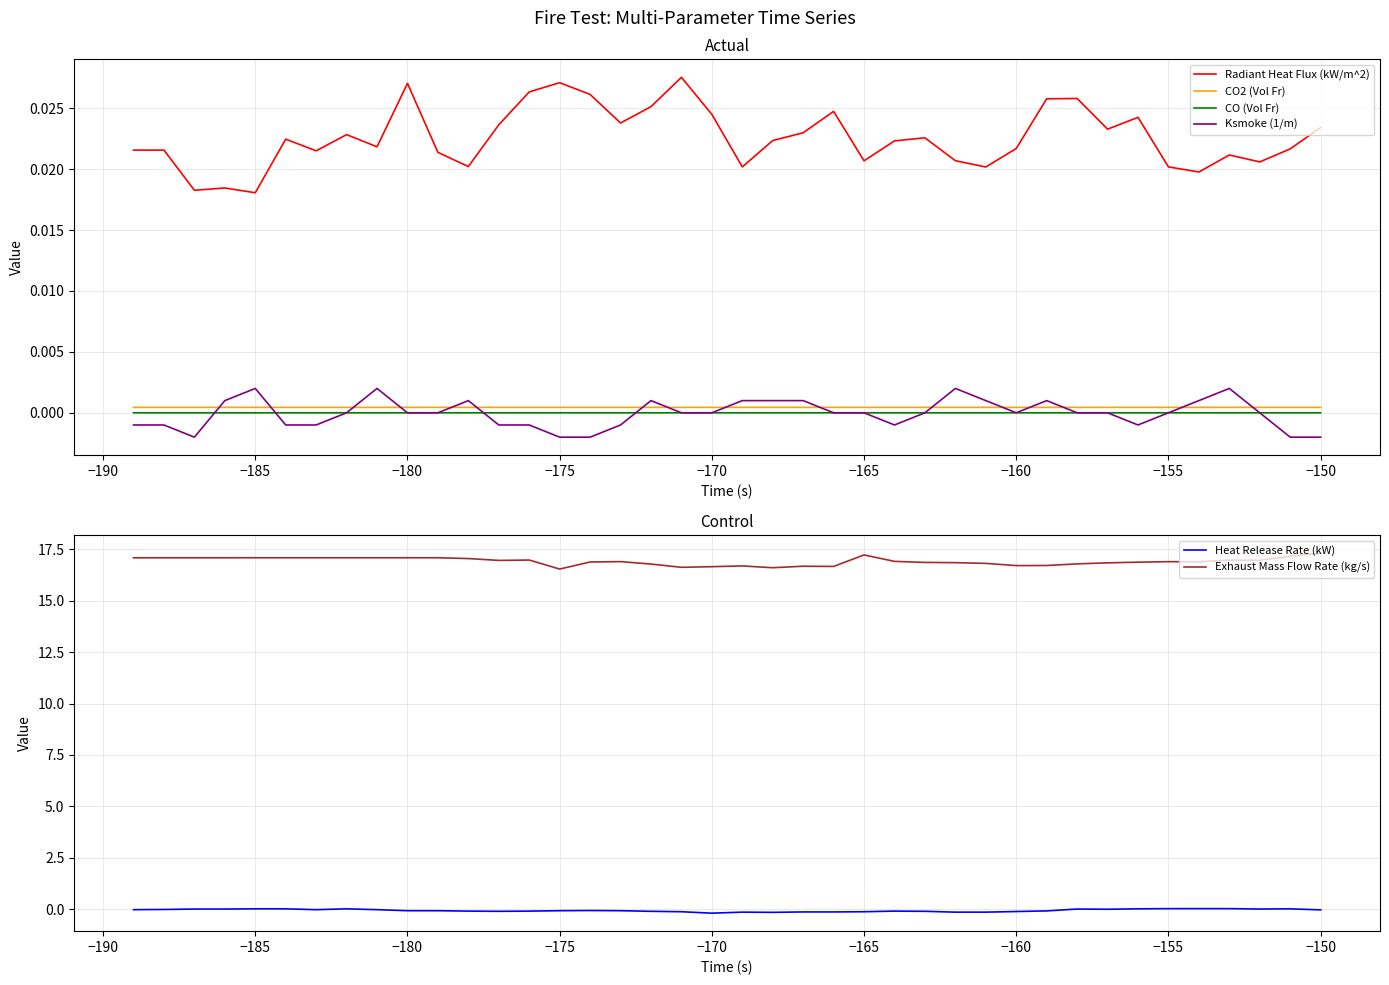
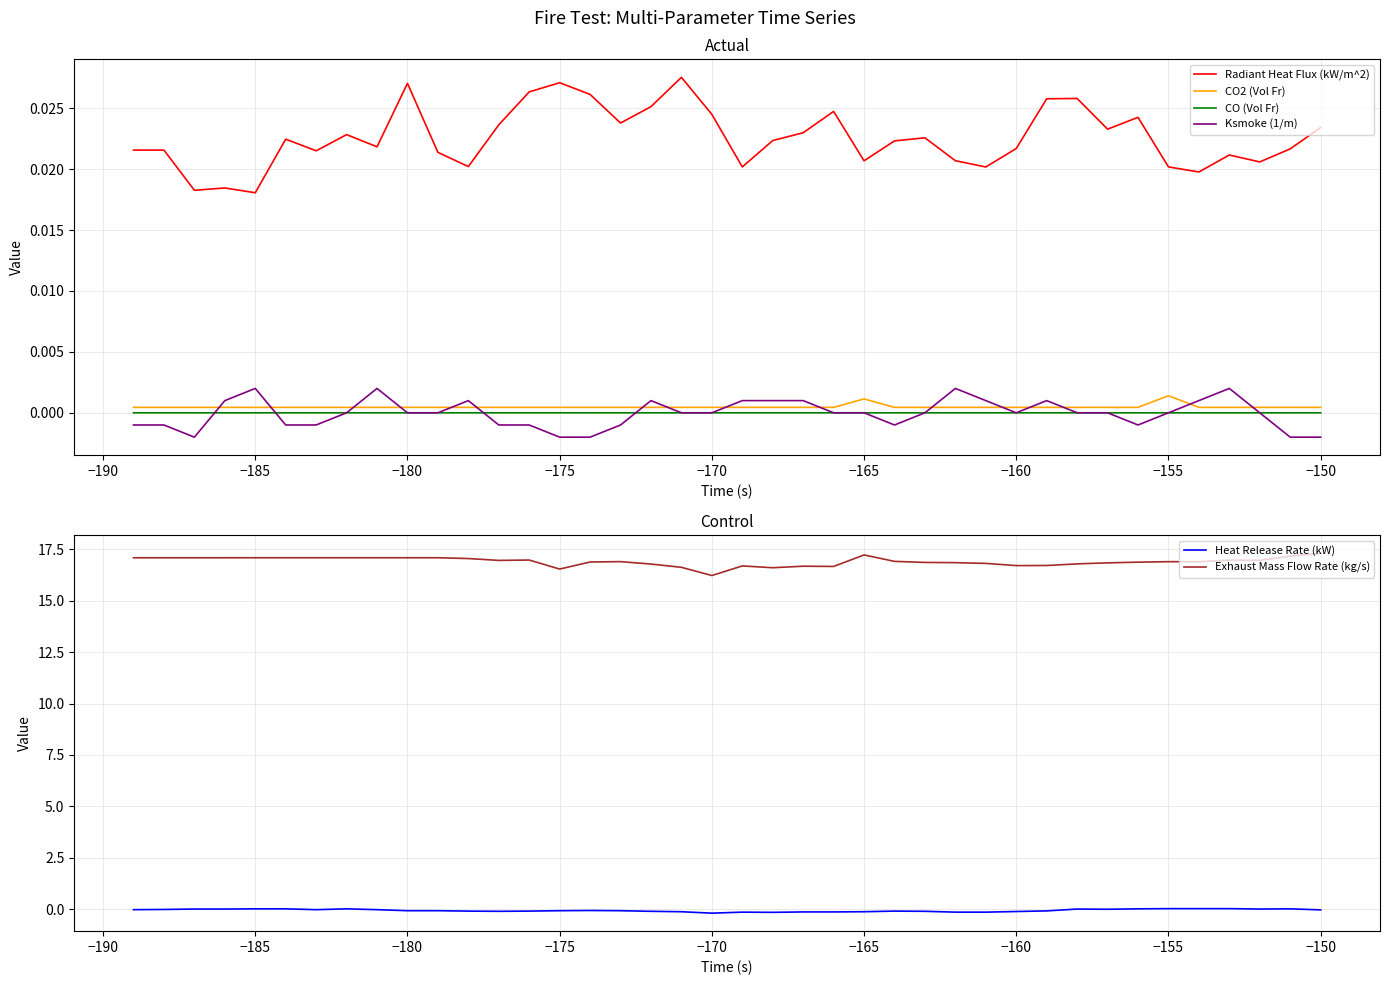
  {
    "Actual": {
      "Radiant Heat Flux (kW/m^2)": {
        "−185": 0.0181,
        "−180": 0.0270,
        "−175": 0.0271,
        "−170": 0.0245,
        "−165": 0.0207,
        "−160": 0.0217,
        "−155": 0.0202
      },
      "CO2 (Vol Fr)": {
        "−185": 0.0004,
        "−180": 0.0004,
        "−175": 0.0004,
        "−170": 0.0004,
-       "−165": 0.0004,
+       "−165": 0.0011,
        "−160": 0.0004,
-       "−155": 0.0004,
+       "−155": 0.0014,
        "−150": 0.0004
      },
      "CO (Vol Fr)": {
        "−185": 0.0000,
        "−175": 0.0000,
        "−150": 0.0000
      },
      "Ksmoke (1/m)": {
        "−185": 0.0020,
        "−175": -0.0020,
        "−150": -0.0020
      }
    },
    "Control": {
      "Heat Release Rate (kW)": {
        "−185": 0.0,
        "−180": -0.1,
        "−175": -0.1,
        "−170": -0.2,
        "−165": -0.1,
        "−160": -0.1,
        "−155": 0.0,
        "−150": 0.0
      },
      "Exhaust Mass Flow Rate (kg/s)": {
        "−185": 17.1,
        "−180": 17.1,
        "−175": 16.5,
-       "−170": 16.6,
+       "−170": 16.2,
        "−165": 17.2,
        "−160": 16.7,
        "−155": 16.9
      }
    }
  }
